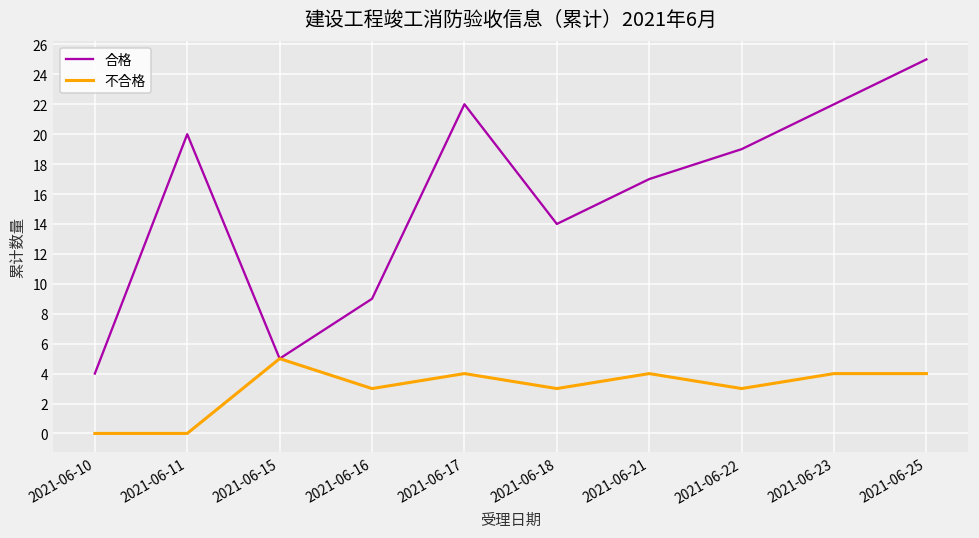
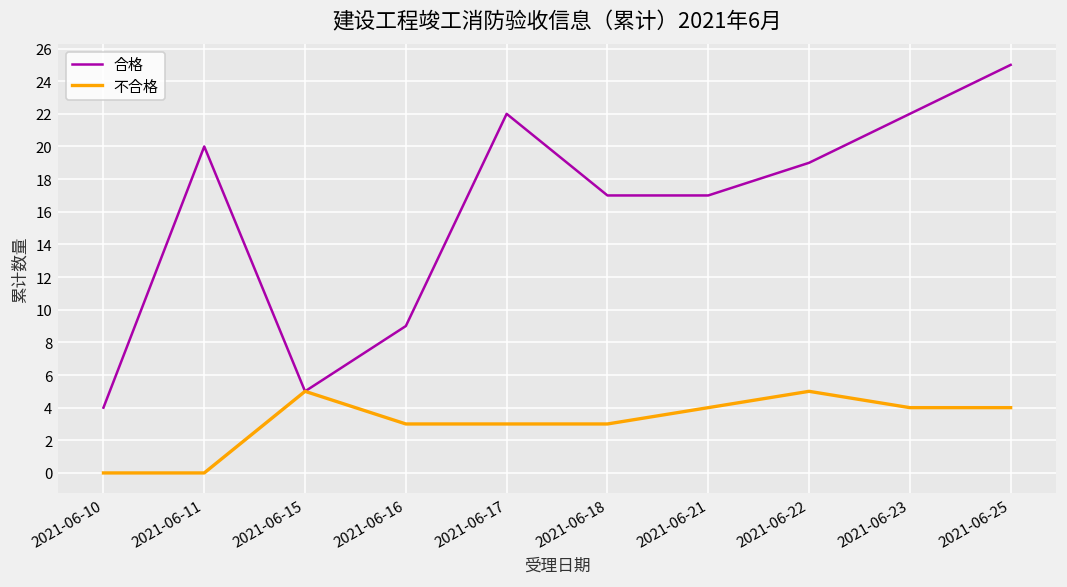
  {
    "合格": {
      "2021-06-10": 4,
      "2021-06-11": 20,
      "2021-06-16": 9,
      "2021-06-17": 22,
-     "2021-06-18": 14,
+     "2021-06-18": 17,
      "2021-06-21": 17,
      "2021-06-22": 19,
      "2021-06-23": 22,
      "2021-06-25": 25
    },
    "不合格": {
      "2021-06-10": 0,
      "2021-06-11": 0,
      "2021-06-16": 3,
-     "2021-06-17": 4,
+     "2021-06-17": 3,
      "2021-06-18": 3,
      "2021-06-21": 4,
-     "2021-06-22": 3,
+     "2021-06-22": 5,
      "2021-06-23": 4,
      "2021-06-25": 4
    }
  }
